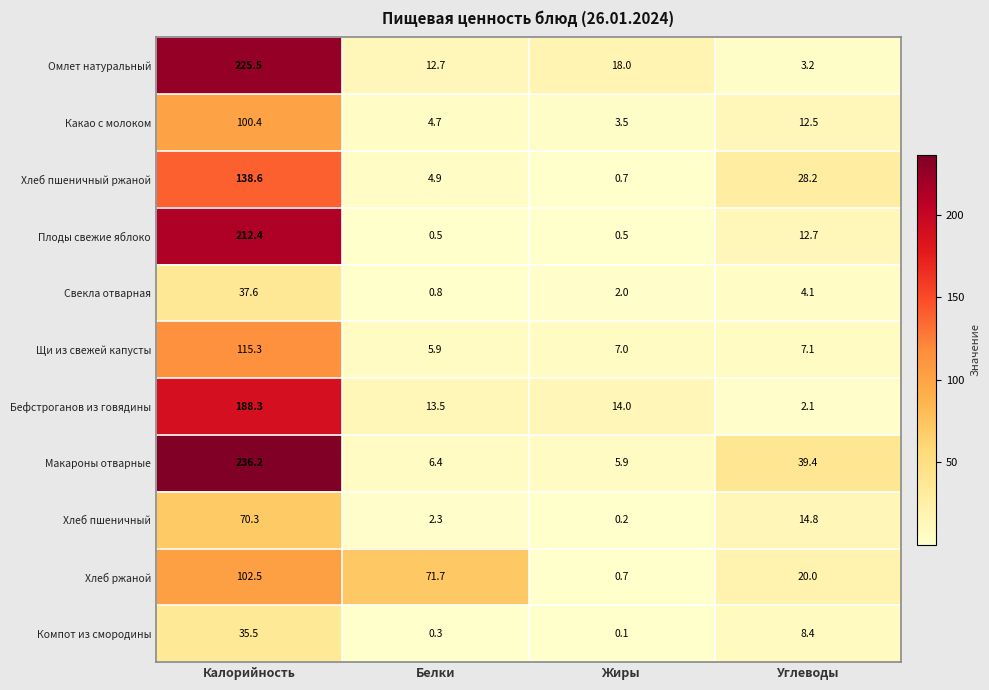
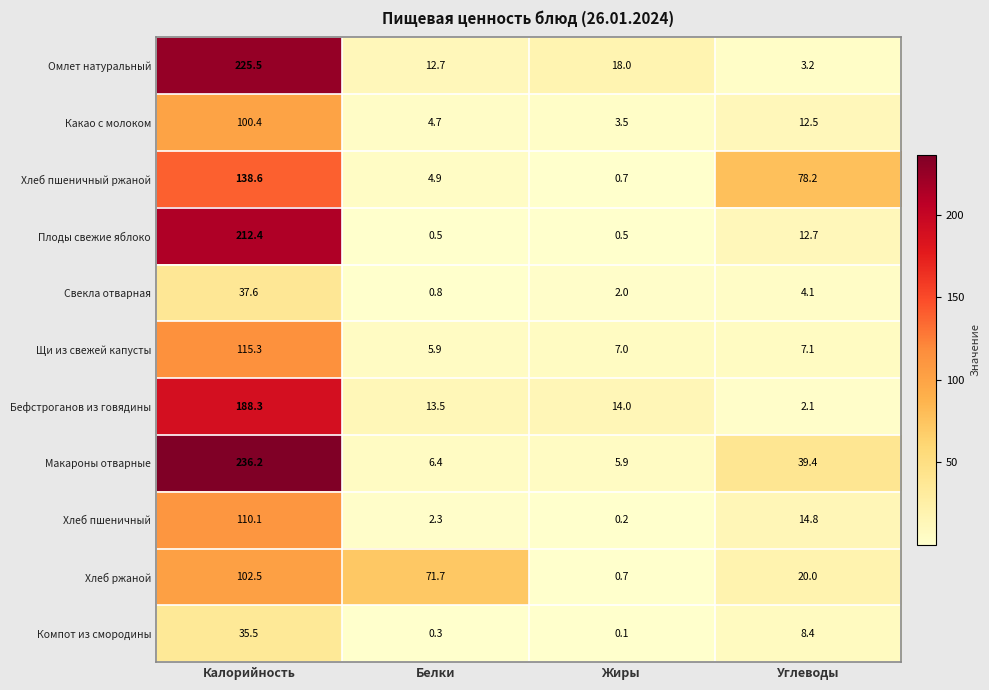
  {
    "Омлет натуральный": {
      "Калорийность": 225.5,
      "Белки": 12.7,
      "Жиры": 18.0,
      "Углеводы": 3.2
    },
    "Какао с молоком": {
      "Калорийность": 100.4,
      "Белки": 4.7,
      "Жиры": 3.5,
      "Углеводы": 12.5
    },
    "Хлеб пшеничный ржаной": {
      "Калорийность": 138.6,
      "Белки": 4.9,
      "Жиры": 0.7,
-     "Углеводы": 28.2
+     "Углеводы": 78.2
    },
    "Плоды свежие яблоко": {
      "Калорийность": 212.4,
      "Белки": 0.5,
      "Жиры": 0.5,
      "Углеводы": 12.7
    },
    "Свекла отварная": {
      "Калорийность": 37.6,
      "Белки": 0.8,
      "Жиры": 2.0,
      "Углеводы": 4.1
    },
    "Щи из свежей капусты": {
      "Калорийность": 115.3,
      "Белки": 5.9,
      "Жиры": 7.0,
      "Углеводы": 7.1
    },
    "Бефстроганов из говядины": {
      "Калорийность": 188.3,
      "Белки": 13.5,
      "Жиры": 14.0,
      "Углеводы": 2.1
    },
    "Макароны отварные": {
      "Калорийность": 236.2,
      "Белки": 6.4,
      "Жиры": 5.9,
      "Углеводы": 39.4
    },
    "Хлеб пшеничный": {
-     "Калорийность": 70.3,
+     "Калорийность": 110.1,
      "Белки": 2.3,
      "Жиры": 0.2,
      "Углеводы": 14.8
    },
    "Хлеб ржаной": {
      "Калорийность": 102.5,
      "Белки": 71.7,
      "Жиры": 0.7,
      "Углеводы": 20.0
    },
    "Компот из смородины": {
      "Калорийность": 35.5,
      "Белки": 0.3,
      "Жиры": 0.1,
      "Углеводы": 8.4
    }
  }
